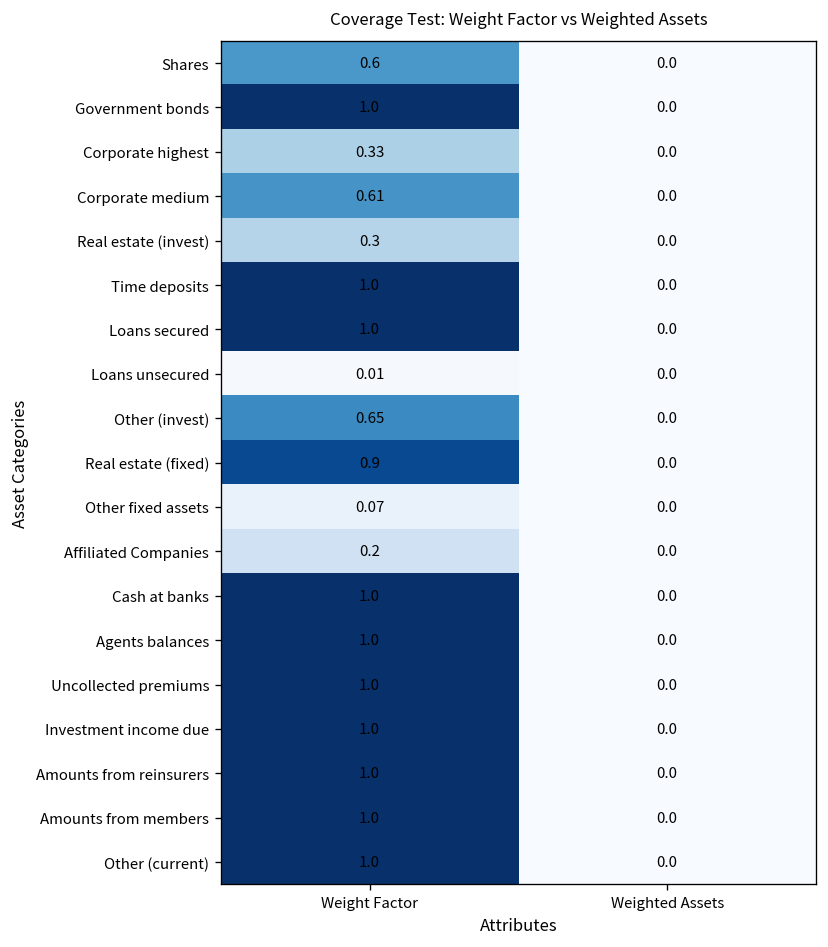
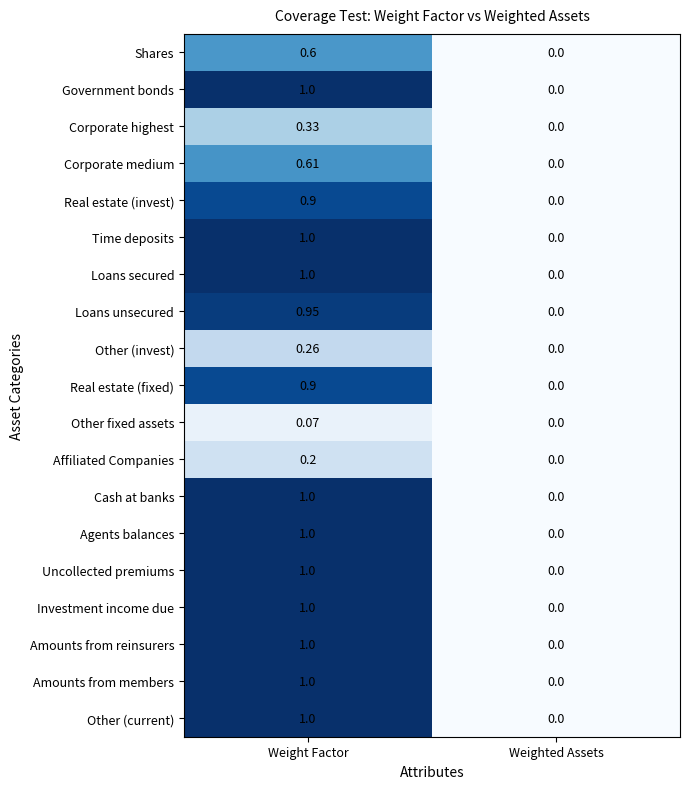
  {
    "Shares": {
      "Weight Factor": 0.6,
      "Weighted Assets": 0.0
    },
    "Government bonds": {
      "Weight Factor": 1.0,
      "Weighted Assets": 0.0
    },
    "Corporate highest": {
      "Weight Factor": 0.33,
      "Weighted Assets": 0.0
    },
    "Corporate medium": {
      "Weight Factor": 0.61,
      "Weighted Assets": 0.0
    },
    "Real estate (invest)": {
-     "Weight Factor": 0.3,
+     "Weight Factor": 0.9,
      "Weighted Assets": 0.0
    },
    "Time deposits": {
      "Weight Factor": 1.0,
      "Weighted Assets": 0.0
    },
    "Loans secured": {
      "Weight Factor": 1.0,
      "Weighted Assets": 0.0
    },
    "Loans unsecured": {
-     "Weight Factor": 0.01,
+     "Weight Factor": 0.95,
      "Weighted Assets": 0.0
    },
    "Other (invest)": {
-     "Weight Factor": 0.65,
+     "Weight Factor": 0.26,
      "Weighted Assets": 0.0
    },
    "Real estate (fixed)": {
      "Weight Factor": 0.9,
      "Weighted Assets": 0.0
    },
    "Other fixed assets": {
      "Weight Factor": 0.07,
      "Weighted Assets": 0.0
    },
    "Affiliated Companies": {
      "Weight Factor": 0.2,
      "Weighted Assets": 0.0
    },
    "Cash at banks": {
      "Weight Factor": 1.0,
      "Weighted Assets": 0.0
    },
    "Agents balances": {
      "Weight Factor": 1.0,
      "Weighted Assets": 0.0
    },
    "Uncollected premiums": {
      "Weight Factor": 1.0,
      "Weighted Assets": 0.0
    },
    "Investment income due": {
      "Weight Factor": 1.0,
      "Weighted Assets": 0.0
    },
    "Amounts from reinsurers": {
      "Weight Factor": 1.0,
      "Weighted Assets": 0.0
    },
    "Amounts from members": {
      "Weight Factor": 1.0,
      "Weighted Assets": 0.0
    },
    "Other (current)": {
      "Weight Factor": 1.0,
      "Weighted Assets": 0.0
    }
  }
